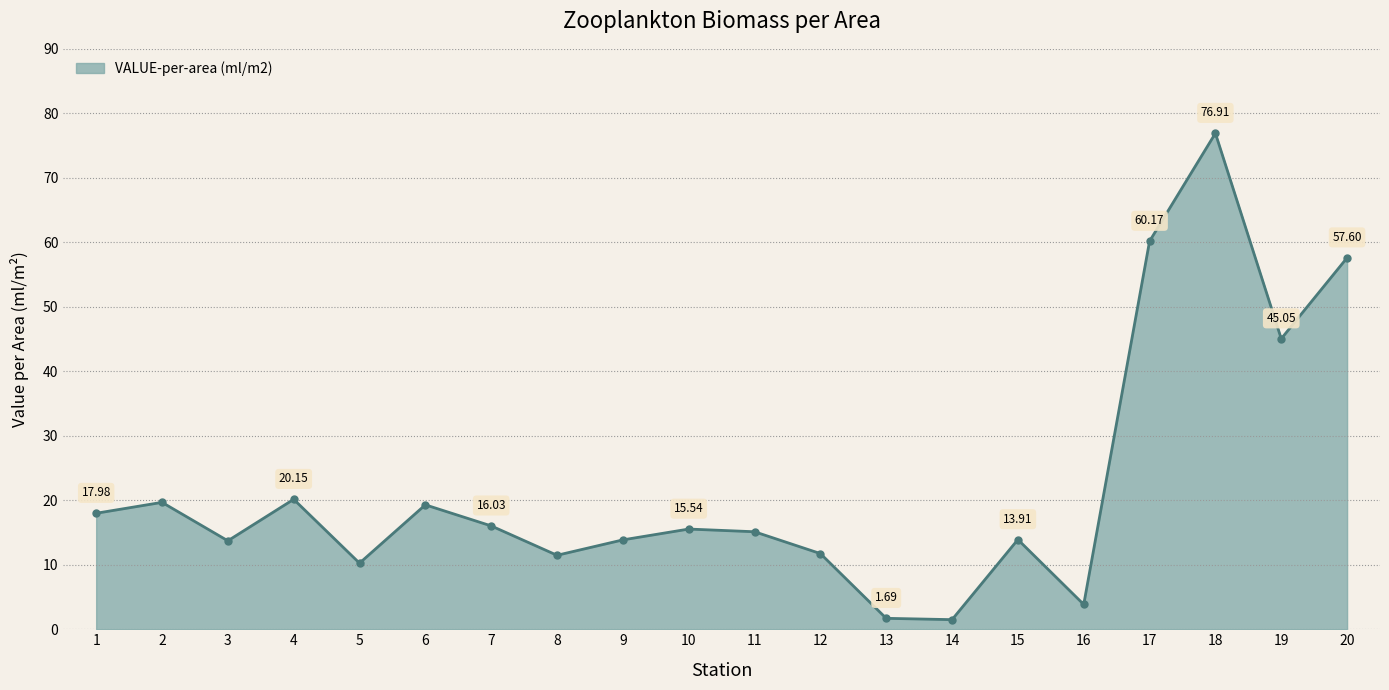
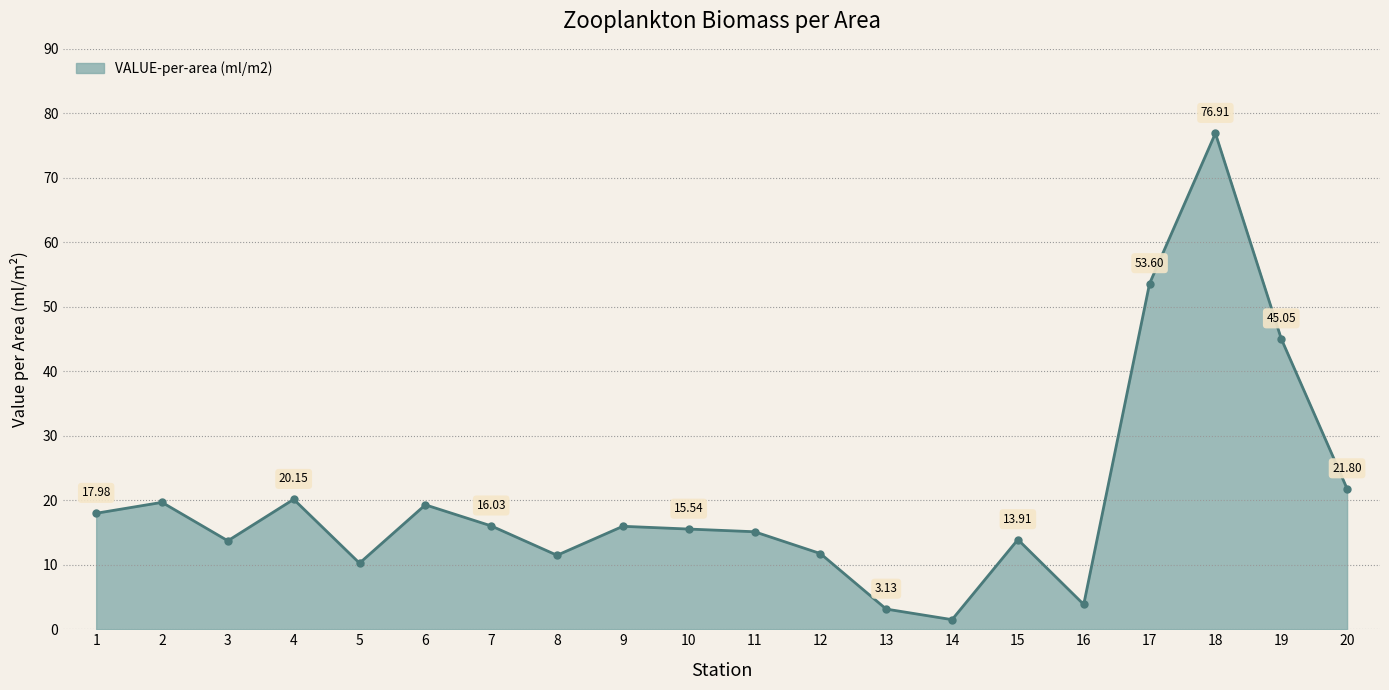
  {
-   "9": 14,
-   "13": 1.69,
-   "17": 60.17,
-   "20": 57.60
+   "9": 16,
+   "13": 3.13,
+   "17": 53.60,
+   "20": 21.80
  }
